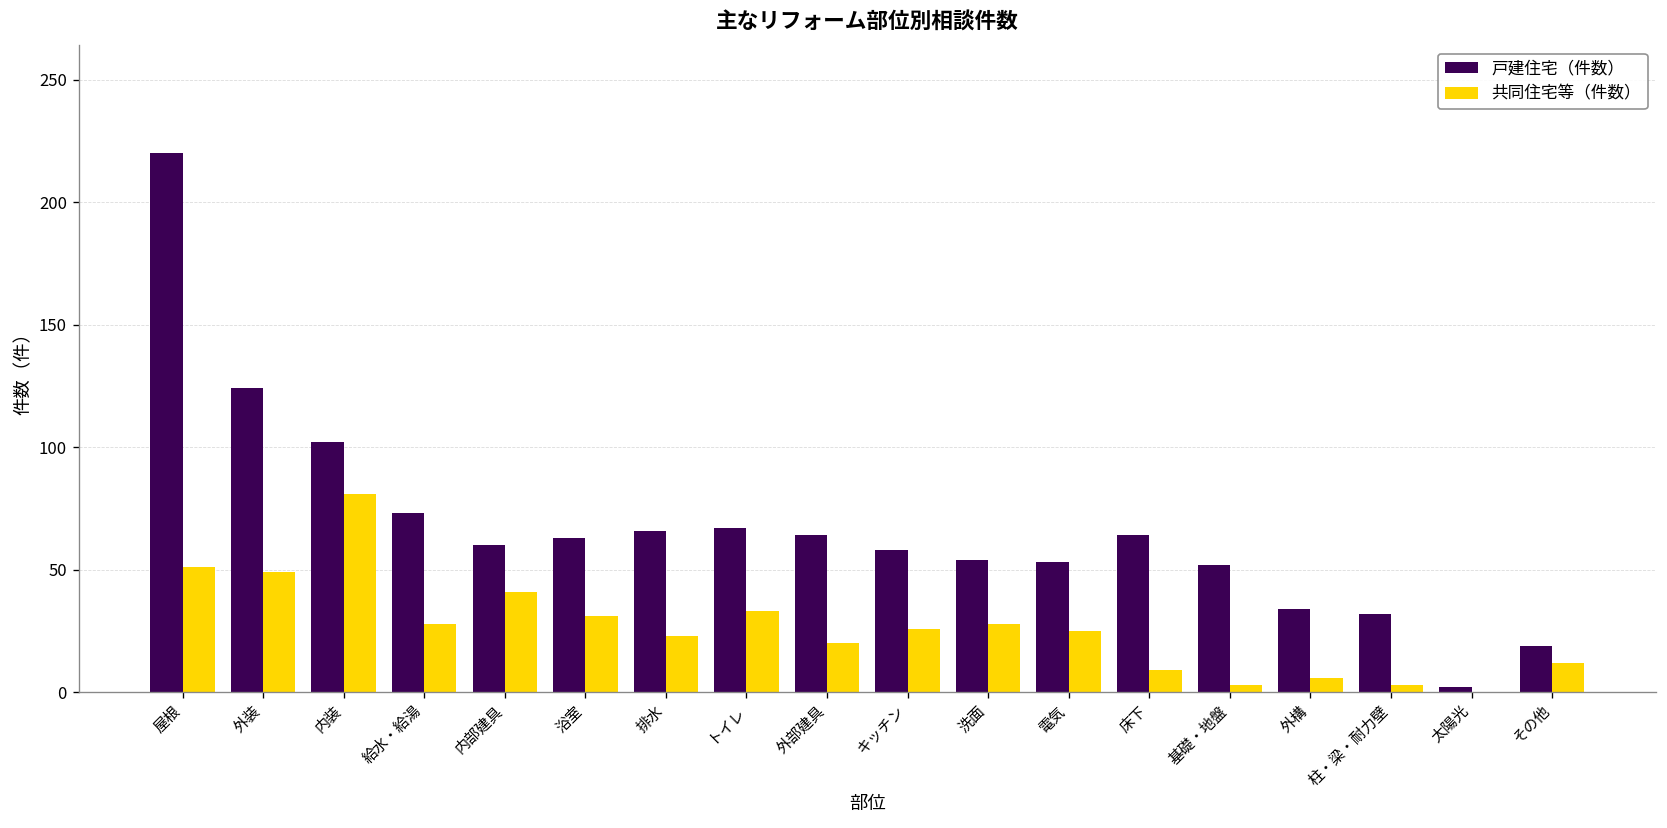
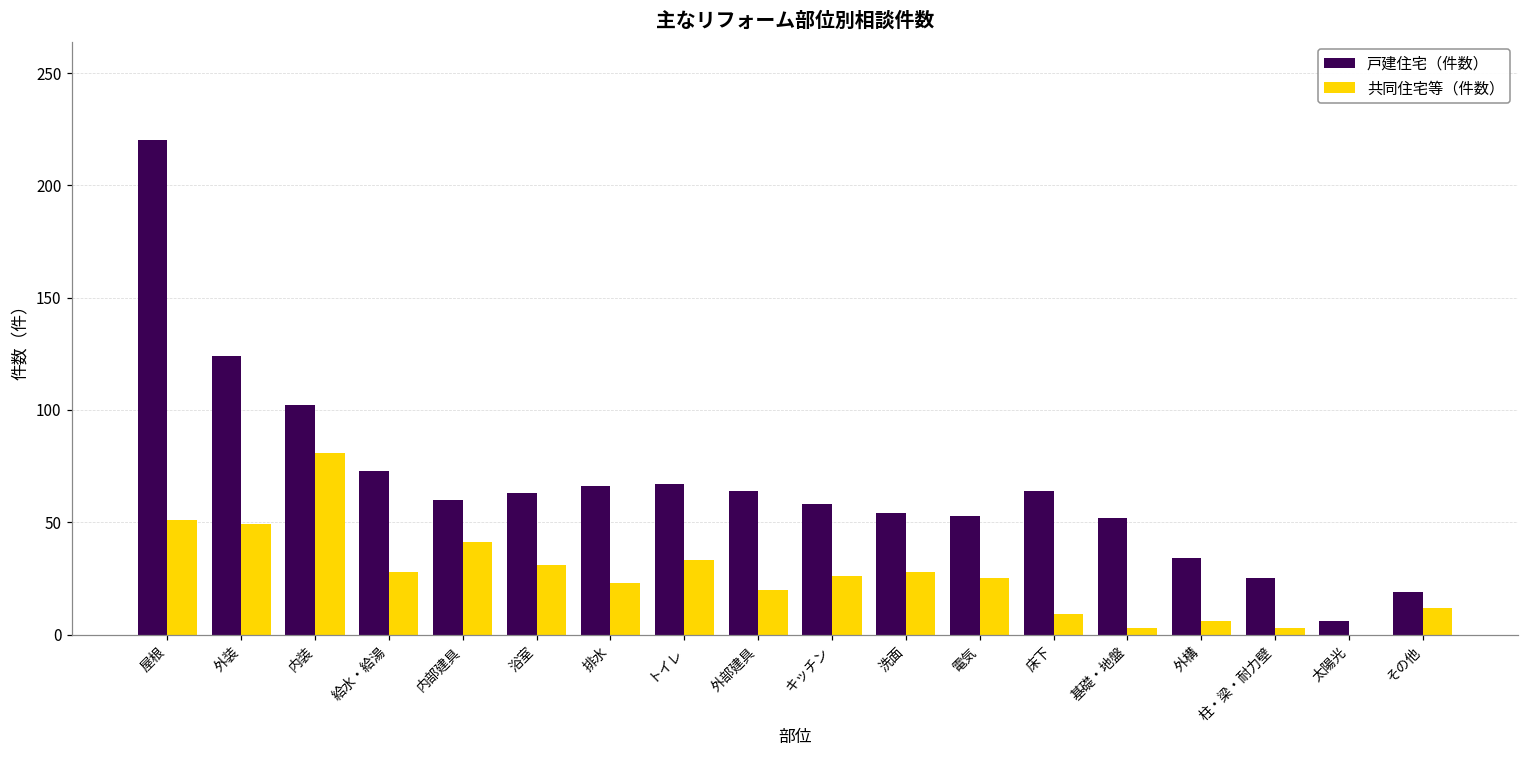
  {
    "戸建住宅（件数）": {
      "屋根": 220,
      "外装": 124,
      "内装": 102,
      "給水・給湯": 73,
      "内部建具": 60,
      "浴室": 63,
      "排水": 66,
      "トイレ": 67,
      "外部建具": 64,
      "キッチン": 58,
      "洗面": 54,
      "電気": 53,
      "床下": 64,
      "基礎・地盤": 52,
      "外構": 34,
-     "柱・梁・耐力壁": 32,
-     "太陽光": 2,
+     "柱・梁・耐力壁": 25,
+     "太陽光": 6,
      "その他": 19
    },
    "共同住宅等（件数）": {
      "屋根": 51,
      "外装": 49,
      "内装": 81,
      "給水・給湯": 28,
      "内部建具": 41,
      "浴室": 31,
      "排水": 23,
      "トイレ": 33,
      "外部建具": 20,
      "キッチン": 26,
      "洗面": 28,
      "電気": 25,
      "床下": 9,
      "基礎・地盤": 3,
      "外構": 6,
      "柱・梁・耐力壁": 3,
      "太陽光": 0,
      "その他": 12
    }
  }
